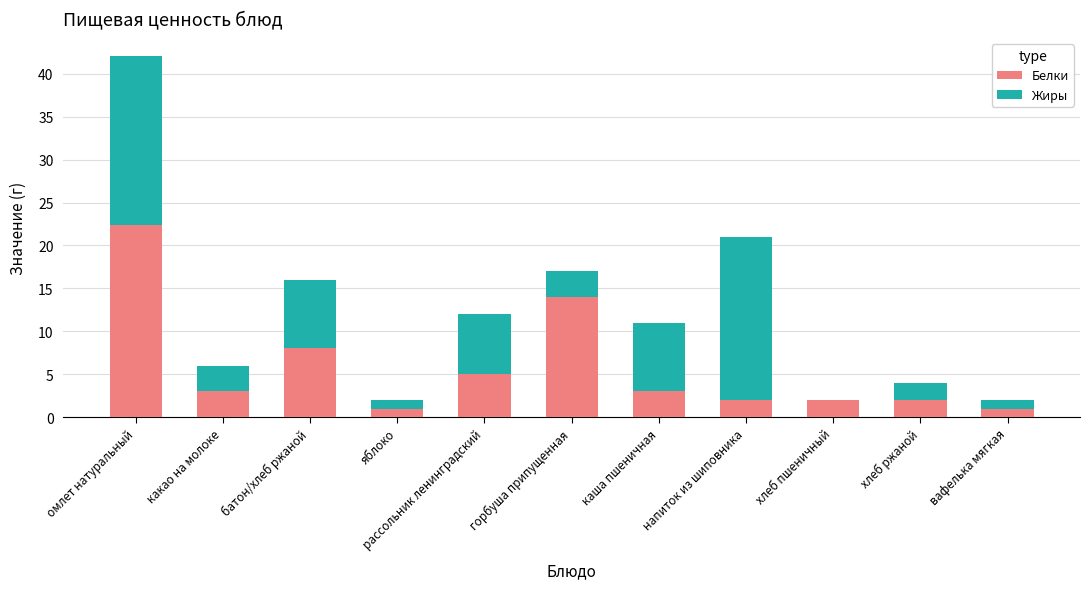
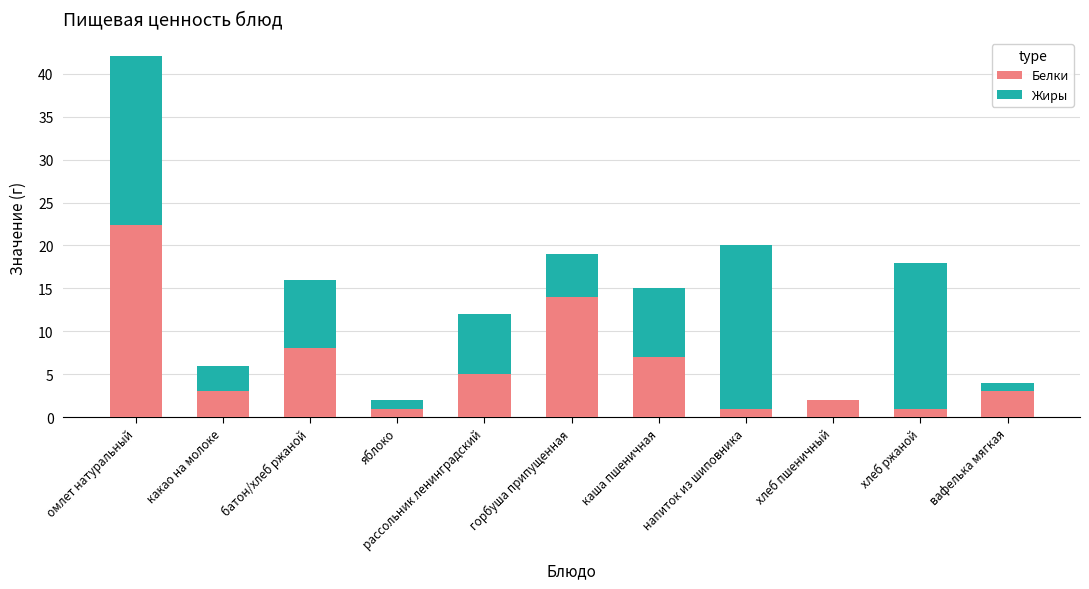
  {
    "Белки": {
      "омлет натуральный": 22,
      "какао на молоке": 3,
      "батон/хлеб ржаной": 8,
      "яблоко": 1,
      "рассольник ленинградский": 5,
      "горбуша припущенная": 14,
-     "каша пшеничная": 3,
-     "напиток из шиповника": 2,
+     "каша пшеничная": 7,
+     "напиток из шиповника": 1,
      "хлеб пшеничный": 2,
-     "хлеб ржаной": 2,
-     "вафелька мягкая": 1
+     "хлеб ржаной": 1,
+     "вафелька мягкая": 3
    },
    "Жиры": {
      "омлет натуральный": 20,
      "какао на молоке": 3,
      "батон/хлеб ржаной": 8,
      "яблоко": 1,
      "рассольник ленинградский": 7,
-     "горбуша припущенная": 3,
+     "горбуша припущенная": 5,
      "каша пшеничная": 8,
      "напиток из шиповника": 19,
      "хлеб пшеничный": 0,
-     "хлеб ржаной": 2,
+     "хлеб ржаной": 17,
      "вафелька мягкая": 1
    }
  }
